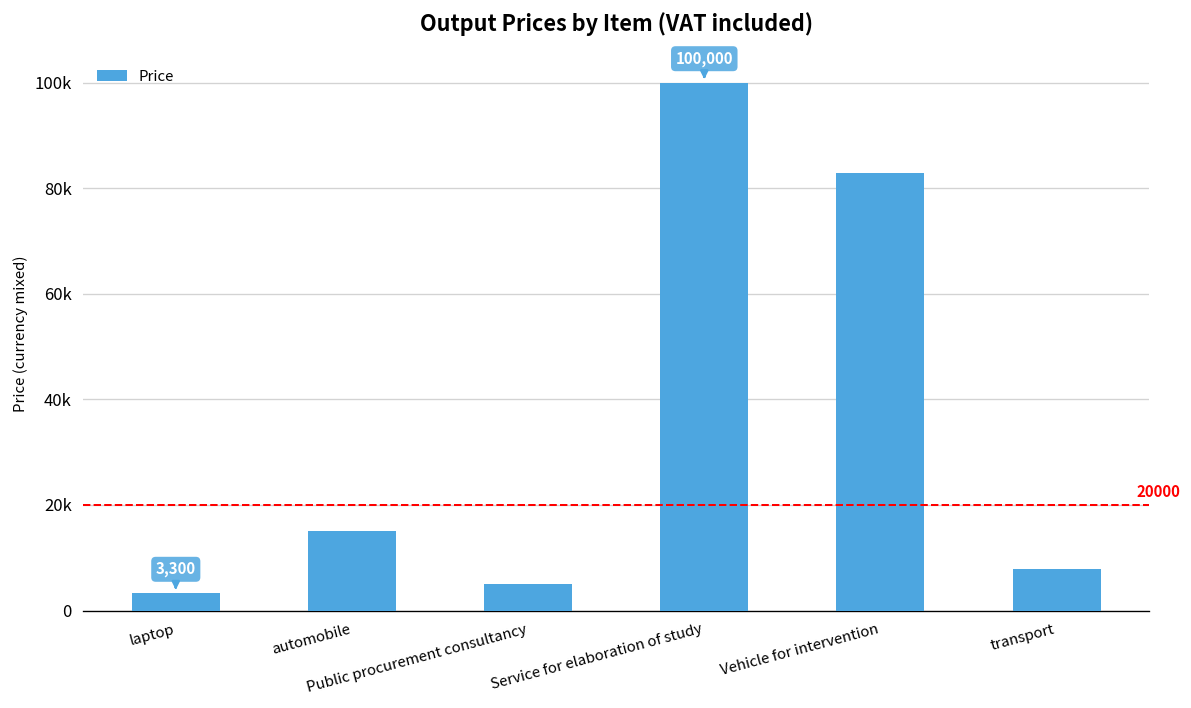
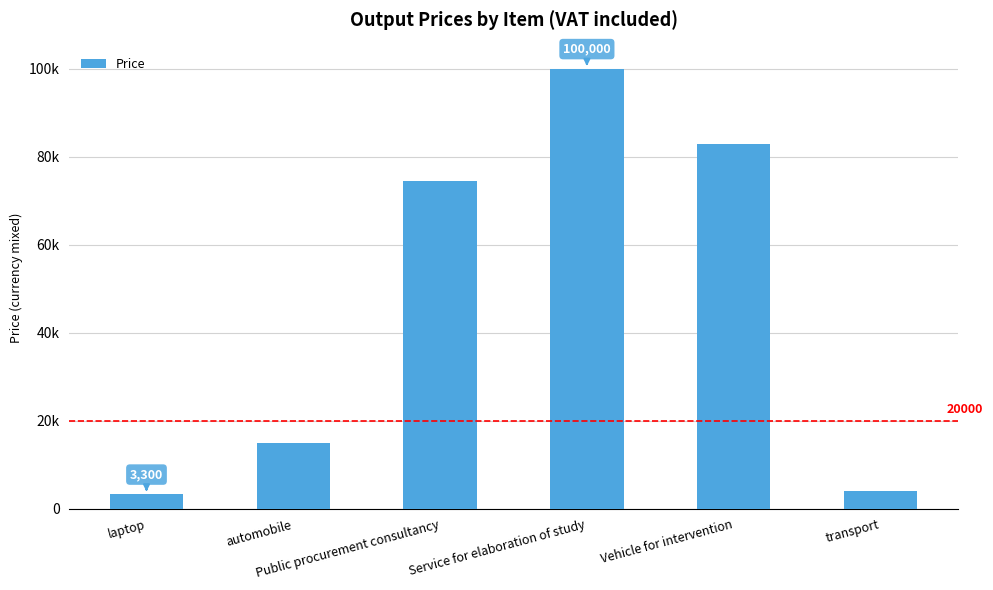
  {
    "automobile": 15000,
-   "Public procurement consultancy": 5000,
+   "Public procurement consultancy": 74000,
    "Vehicle for intervention": 83000,
-   "transport": 8000
+   "transport": 4000
  }
